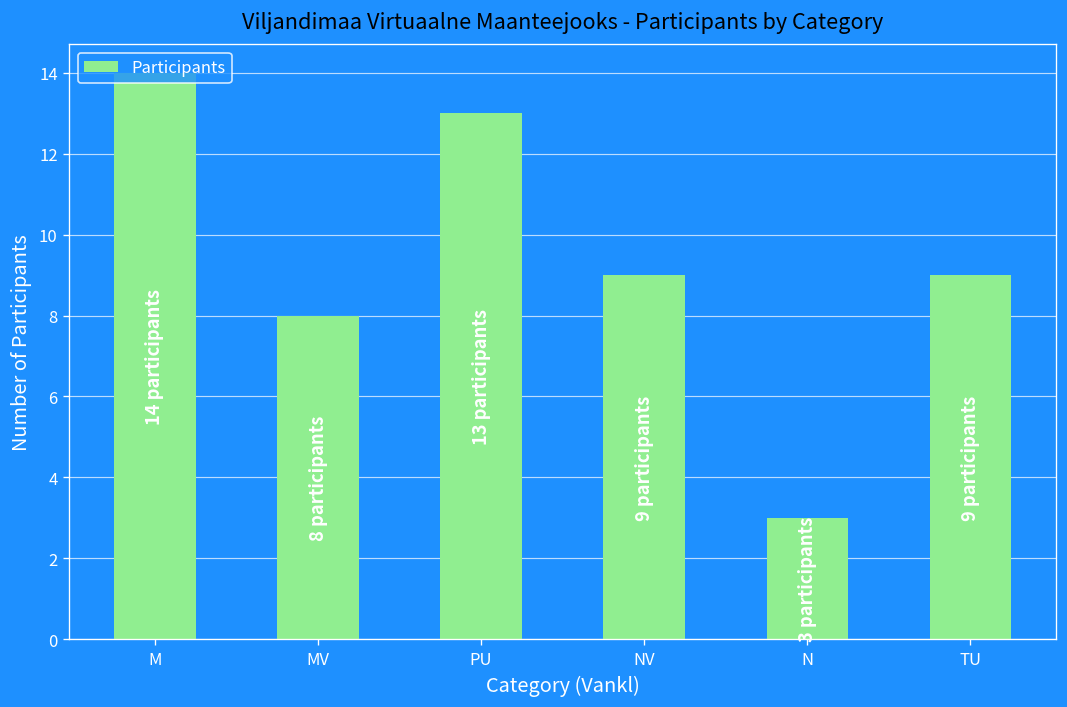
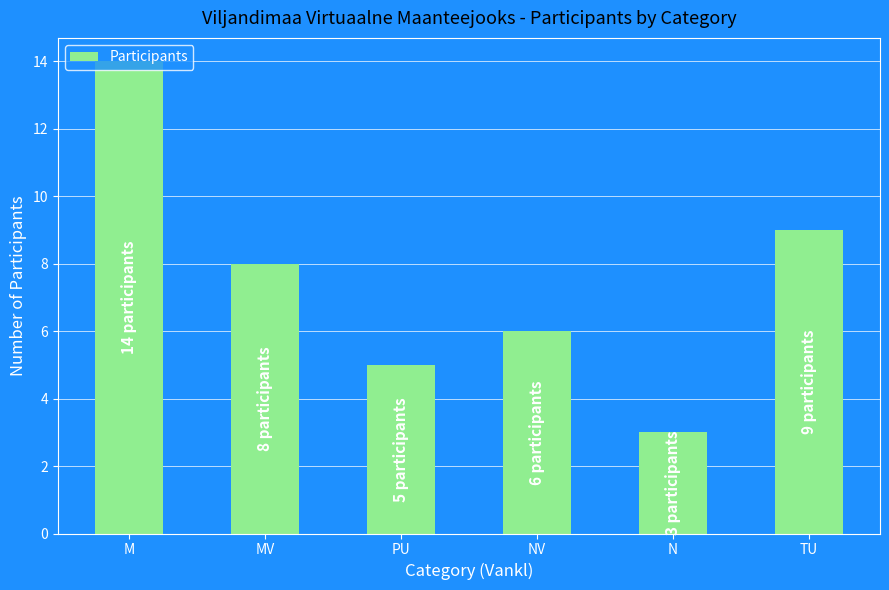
  {
    "MV": 8,
-   "PU": 13,
-   "NV": 9,
+   "PU": 5,
+   "NV": 6,
    "N": 3,
    "TU": 9
  }
